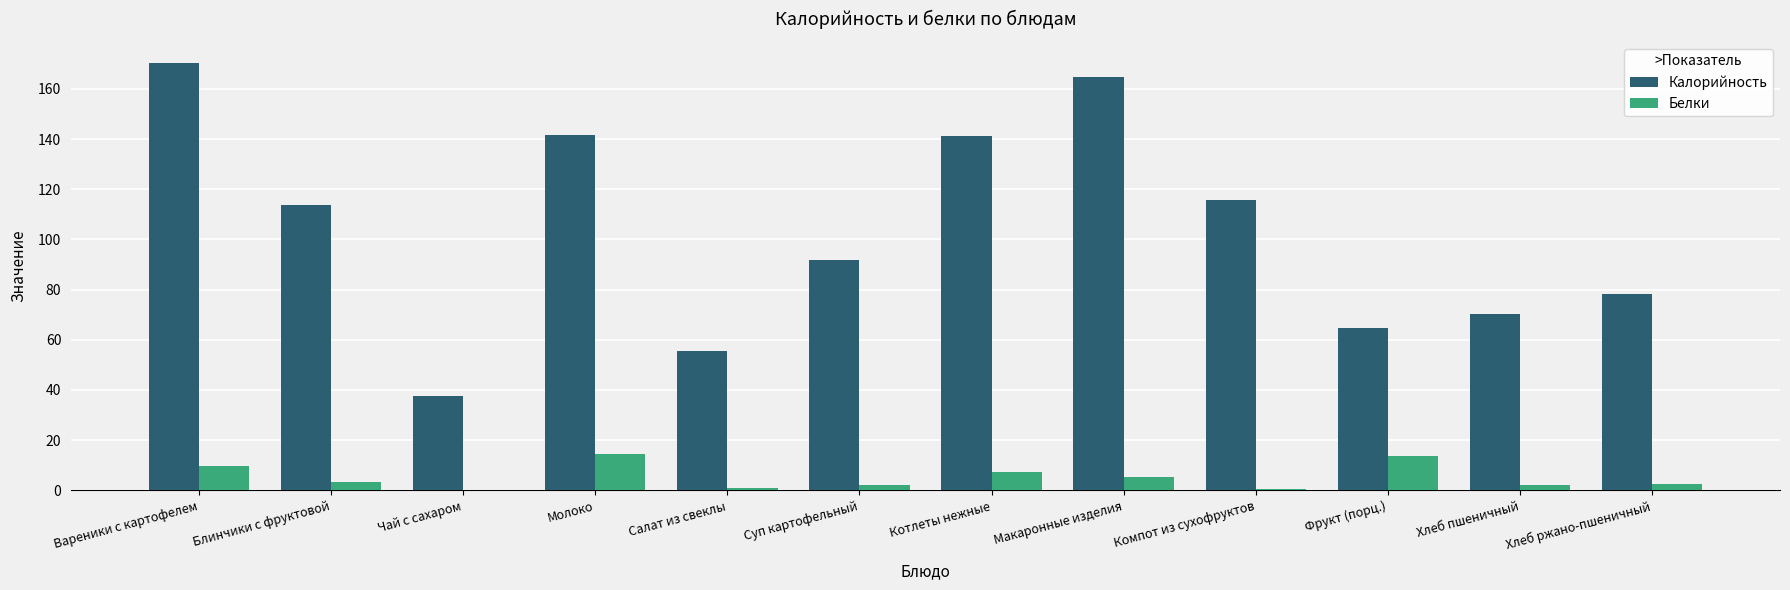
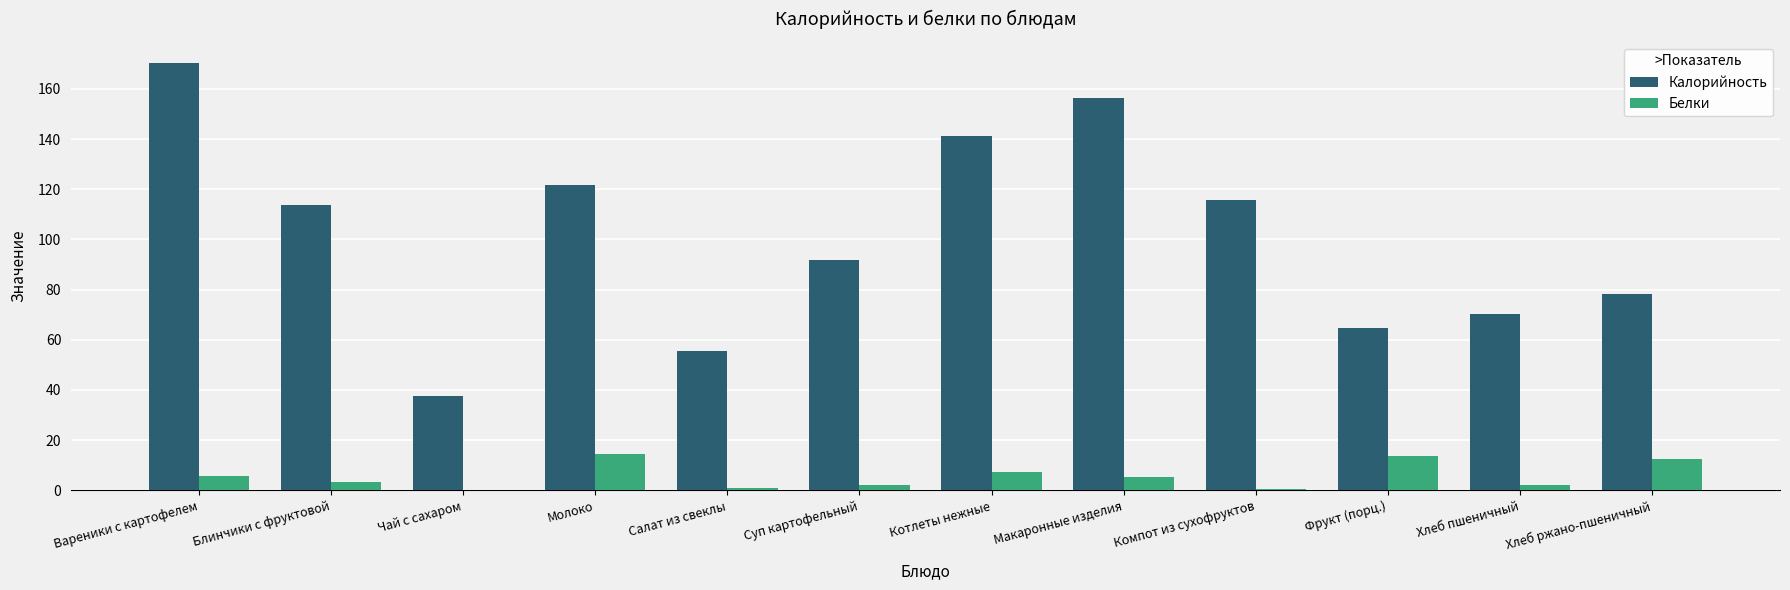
  {
    "Калорийность": {
      "Вареники с картофелем": 170,
      "Блинчики с фруктовой": 114,
      "Чай с сахаром": 38,
-     "Молоко": 142,
+     "Молоко": 122,
      "Салат из свеклы": 56,
      "Суп картофельный": 92,
      "Котлеты нежные": 141,
-     "Макаронные изделия": 165,
+     "Макаронные изделия": 157,
      "Компот из сухофруктов": 116,
      "Фрукт (порц.)": 65,
      "Хлеб пшеничный": 70,
      "Хлеб ржано-пшеничный": 78
    },
    "Белки": {
-     "Вареники с картофелем": 10,
+     "Вареники с картофелем": 6,
      "Блинчики с фруктовой": 3,
      "Молоко": 15,
      "Суп картофельный": 2,
      "Котлеты нежные": 7,
      "Макаронные изделия": 6,
      "Фрукт (порц.)": 14,
      "Хлеб пшеничный": 2,
-     "Хлеб ржано-пшеничный": 3
+     "Хлеб ржано-пшеничный": 13
    }
  }
